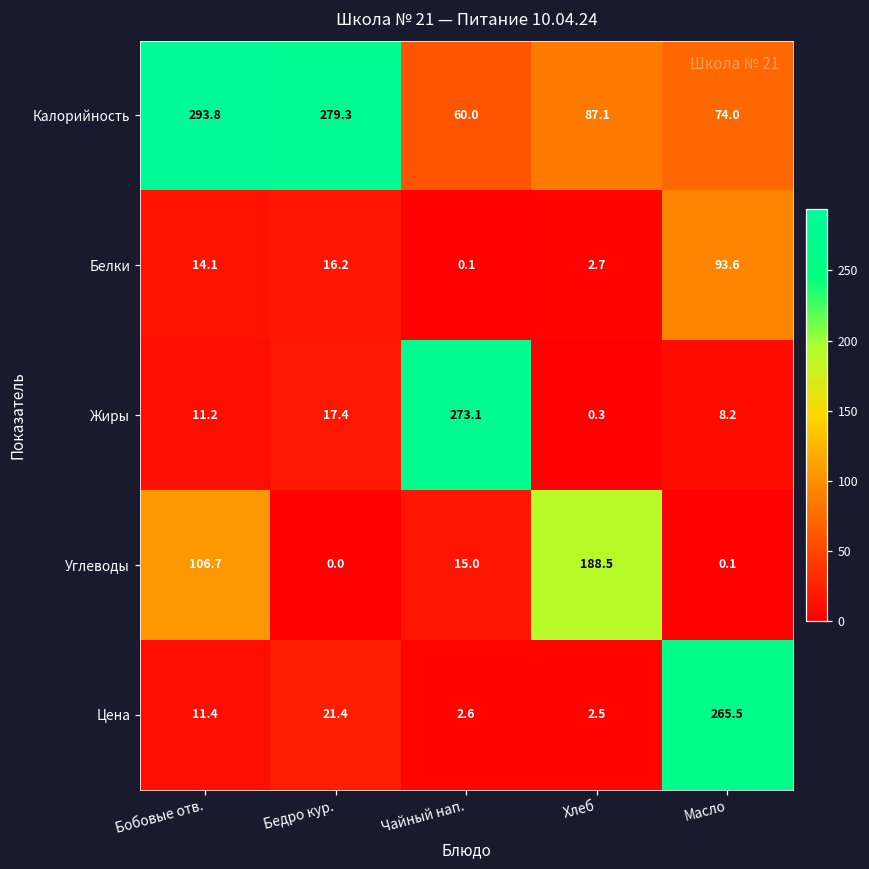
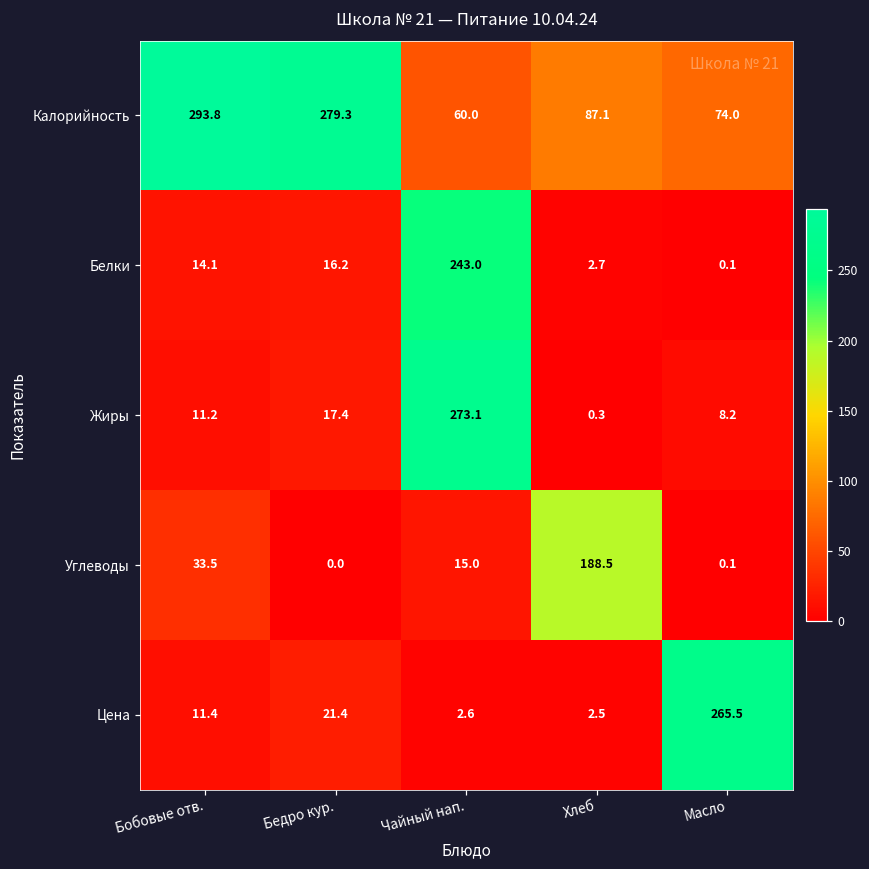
  {
    "Калорийность": {
      "Бобовые отв.": 293.8,
      "Бедро кур.": 279.3,
      "Чайный нап.": 60.0,
      "Хлеб": 87.1
    },
    "Белки": {
      "Бобовые отв.": 14.1,
      "Бедро кур.": 16.2,
-     "Чайный нап.": 0.1,
+     "Чайный нап.": 243.0,
      "Хлеб": 2.7,
-     "Масло": 93.6
+     "Масло": 0.1
    },
    "Жиры": {
      "Бобовые отв.": 11.2,
      "Бедро кур.": 17.4,
      "Чайный нап.": 273.1,
      "Хлеб": 0.3,
      "Масло": 8.2
    },
    "Углеводы": {
-     "Бобовые отв.": 106.7,
+     "Бобовые отв.": 33.5,
      "Бедро кур.": 0.0,
      "Чайный нап.": 15.0,
      "Хлеб": 188.5,
      "Масло": 0.1
    },
    "Цена": {
      "Бобовые отв.": 11.4,
      "Бедро кур.": 21.4,
      "Чайный нап.": 2.6,
      "Хлеб": 2.5,
      "Масло": 265.5
    }
  }
